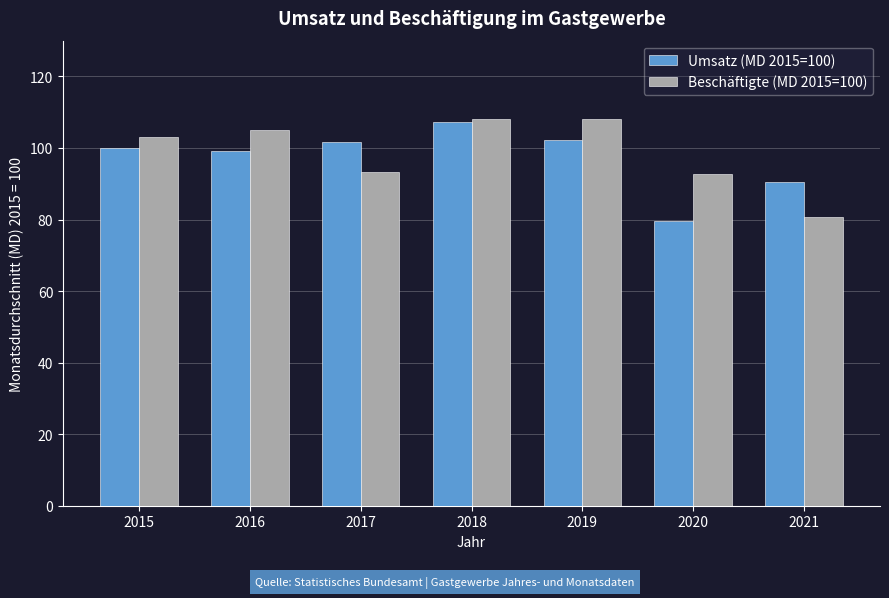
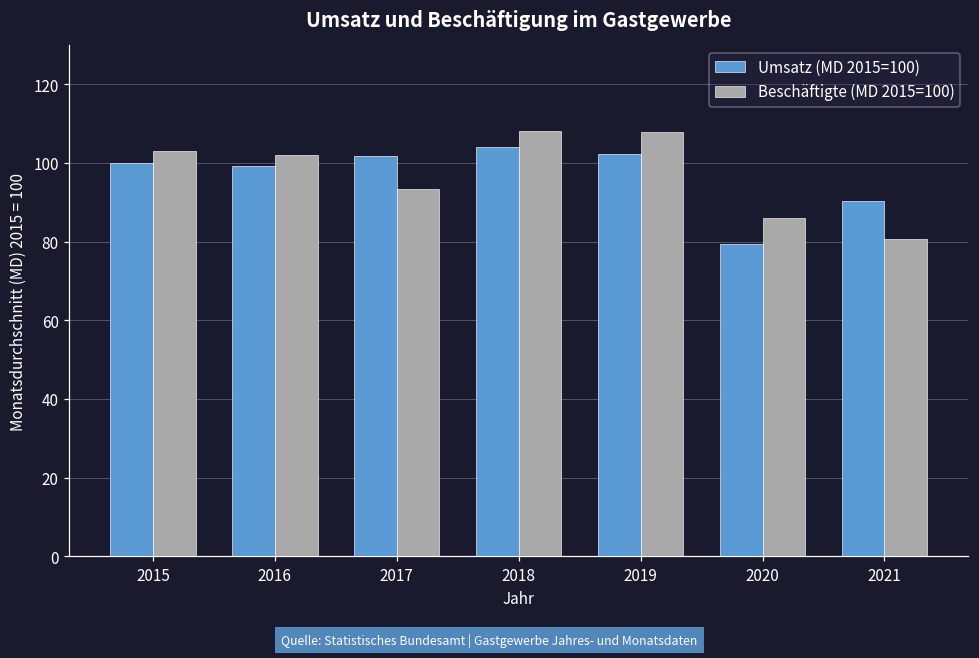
  {
    "Umsatz (MD 2015=100)": {
      "2015": 100,
      "2016": 99,
      "2017": 102,
-     "2018": 107,
+     "2018": 104,
      "2019": 102,
      "2020": 80,
      "2021": 90
    },
    "Beschäftigte (MD 2015=100)": {
      "2015": 103,
-     "2016": 105,
+     "2016": 102,
      "2017": 93,
      "2018": 108,
      "2019": 108,
-     "2020": 93,
+     "2020": 86,
      "2021": 81
    }
  }
